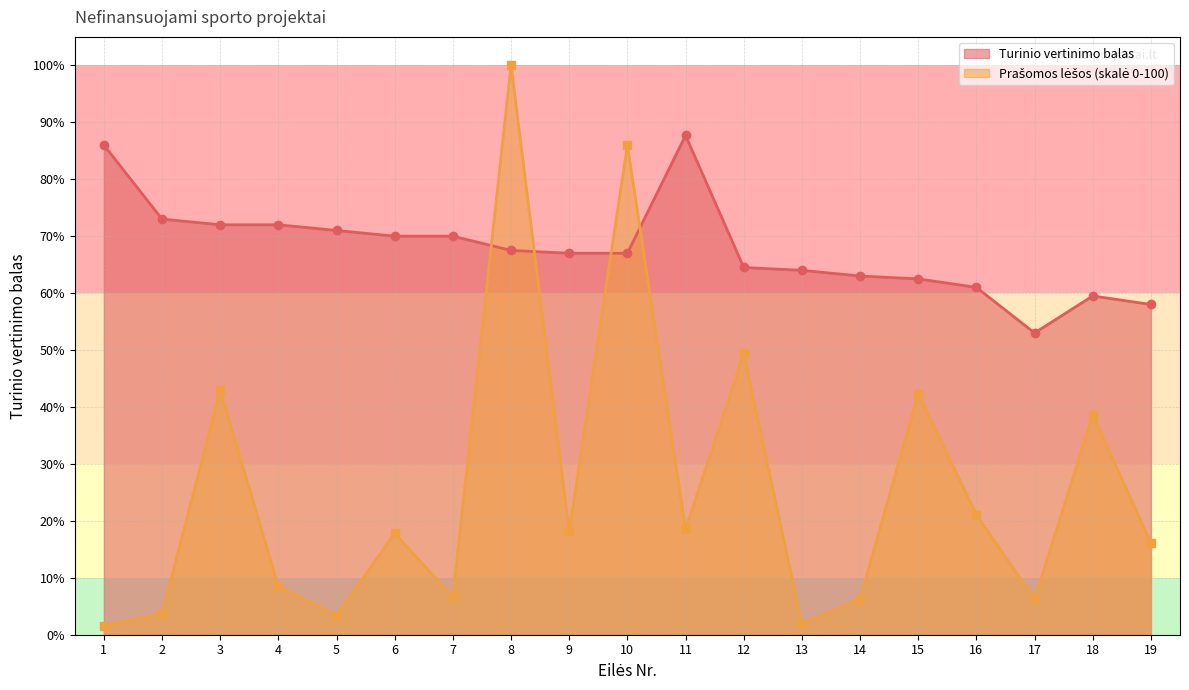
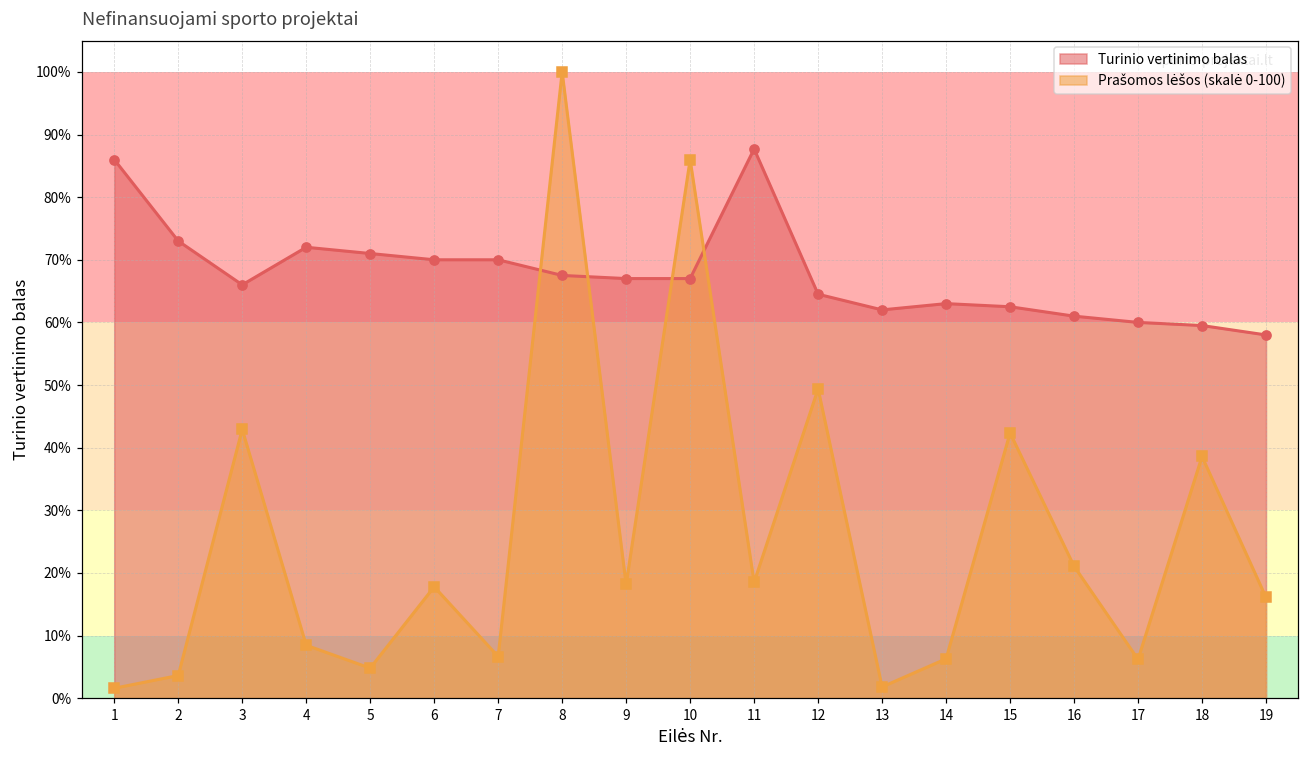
  {
    "Turinio vertinimo balas": {
      "1": "86%",
      "2": "73%",
-     "3": "72%",
+     "3": "66%",
      "4": "72%",
      "5": "71%",
      "6": "70%",
      "7": "70%",
      "8": "68%",
      "9": "67%",
      "10": "67%",
      "11": "88%",
      "12": "65%",
-     "13": "64%",
+     "13": "62%",
      "14": "63%",
      "15": "63%",
      "16": "61%",
-     "17": "53%",
+     "17": "60%",
      "18": "60%",
      "19": "58%"
    },
    "Prašomos lėšos (skalė 0-100)": {
      "1": "2%",
      "2": "4%",
      "3": "43%",
      "4": "8%",
-     "5": "3%",
+     "5": "5%",
      "6": "18%",
      "7": "7%",
      "8": "100%",
      "9": "18%",
      "10": "86%",
      "11": "19%",
      "12": "49%",
      "13": "2%",
      "14": "6%",
      "15": "42%",
      "16": "21%",
      "17": "6%",
      "18": "39%",
      "19": "16%"
    }
  }
